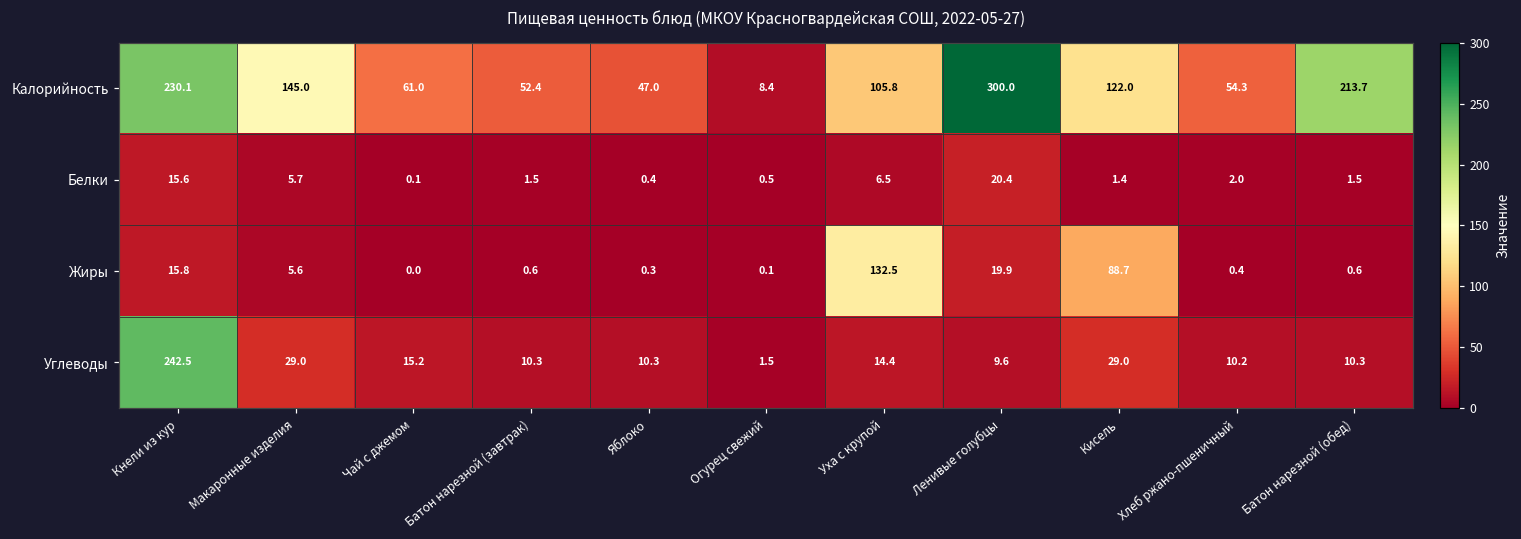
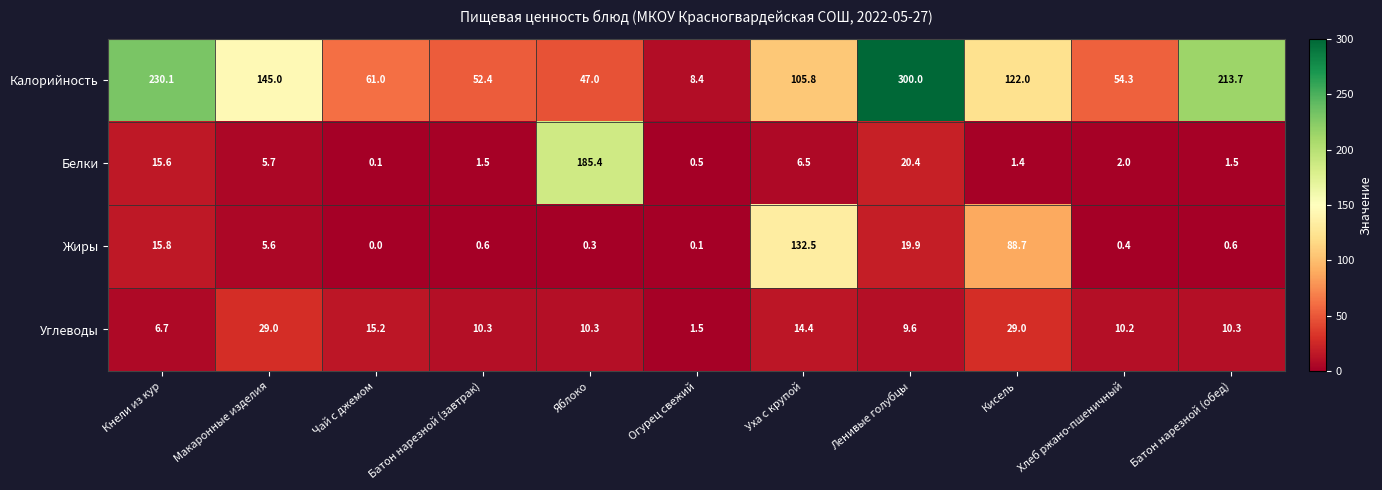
  {
    "Калорийность": {
      "Кнели из кур": 230.1,
      "Макаронные изделия": 145.0,
      "Чай с джемом": 61.0,
      "Батон нарезной (завтрак)": 52.4,
      "Яблоко": 47.0,
      "Огурец свежий": 8.4,
      "Уха с крупой": 105.8,
      "Ленивые голубцы": 300.0,
      "Кисель": 122.0,
      "Хлеб ржано-пшеничный": 54.3,
      "Батон нарезной (обед)": 213.7
    },
    "Белки": {
      "Кнели из кур": 15.6,
      "Макаронные изделия": 5.7,
      "Чай с джемом": 0.1,
      "Батон нарезной (завтрак)": 1.5,
-     "Яблоко": 0.4,
+     "Яблоко": 185.4,
      "Огурец свежий": 0.5,
      "Уха с крупой": 6.5,
      "Ленивые голубцы": 20.4,
      "Кисель": 1.4,
      "Хлеб ржано-пшеничный": 2.0,
      "Батон нарезной (обед)": 1.5
    },
    "Жиры": {
      "Кнели из кур": 15.8,
      "Макаронные изделия": 5.6,
      "Чай с джемом": 0.0,
      "Батон нарезной (завтрак)": 0.6,
      "Яблоко": 0.3,
      "Огурец свежий": 0.1,
      "Уха с крупой": 132.5,
      "Ленивые голубцы": 19.9,
      "Кисель": 88.7,
      "Хлеб ржано-пшеничный": 0.4,
      "Батон нарезной (обед)": 0.6
    },
    "Углеводы": {
-     "Кнели из кур": 242.5,
+     "Кнели из кур": 6.7,
      "Макаронные изделия": 29.0,
      "Чай с джемом": 15.2,
      "Батон нарезной (завтрак)": 10.3,
      "Яблоко": 10.3,
      "Огурец свежий": 1.5,
      "Уха с крупой": 14.4,
      "Ленивые голубцы": 9.6,
      "Кисель": 29.0,
      "Хлеб ржано-пшеничный": 10.2,
      "Батон нарезной (обед)": 10.3
    }
  }
